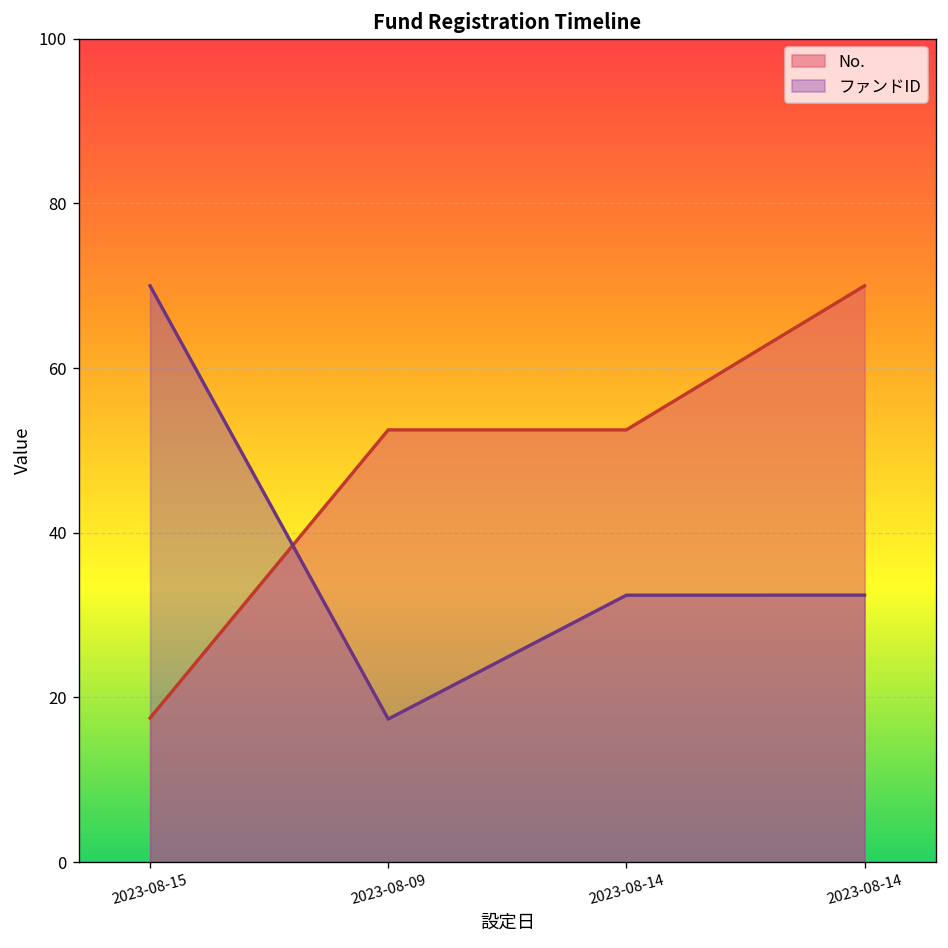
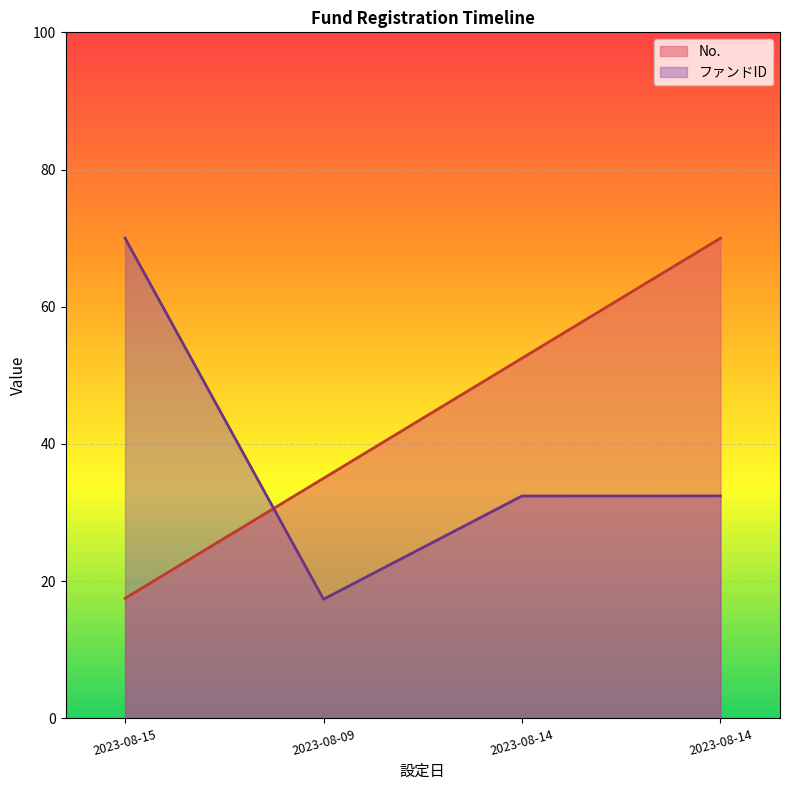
  {
    "No.": {
      "2023-08-15": 18,
-     "2023-08-09": 53
+     "2023-08-09": 35
    },
    "ファンドID": {
      "2023-08-15": 70,
      "2023-08-09": 17
    }
  }
